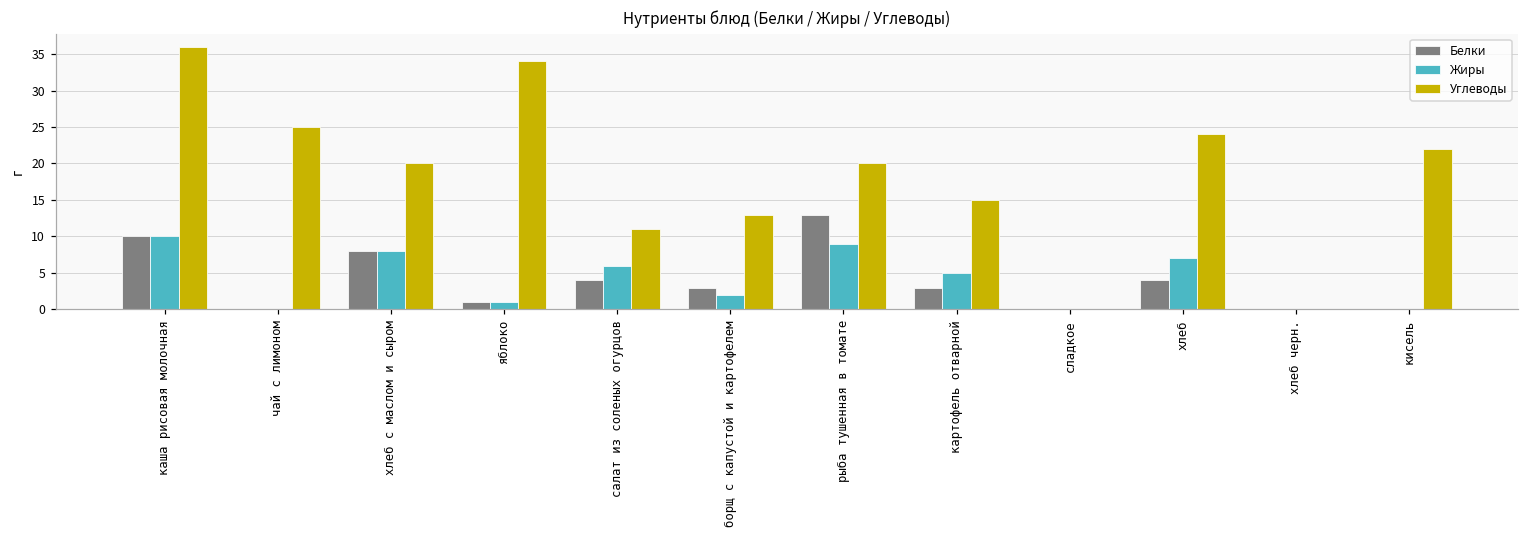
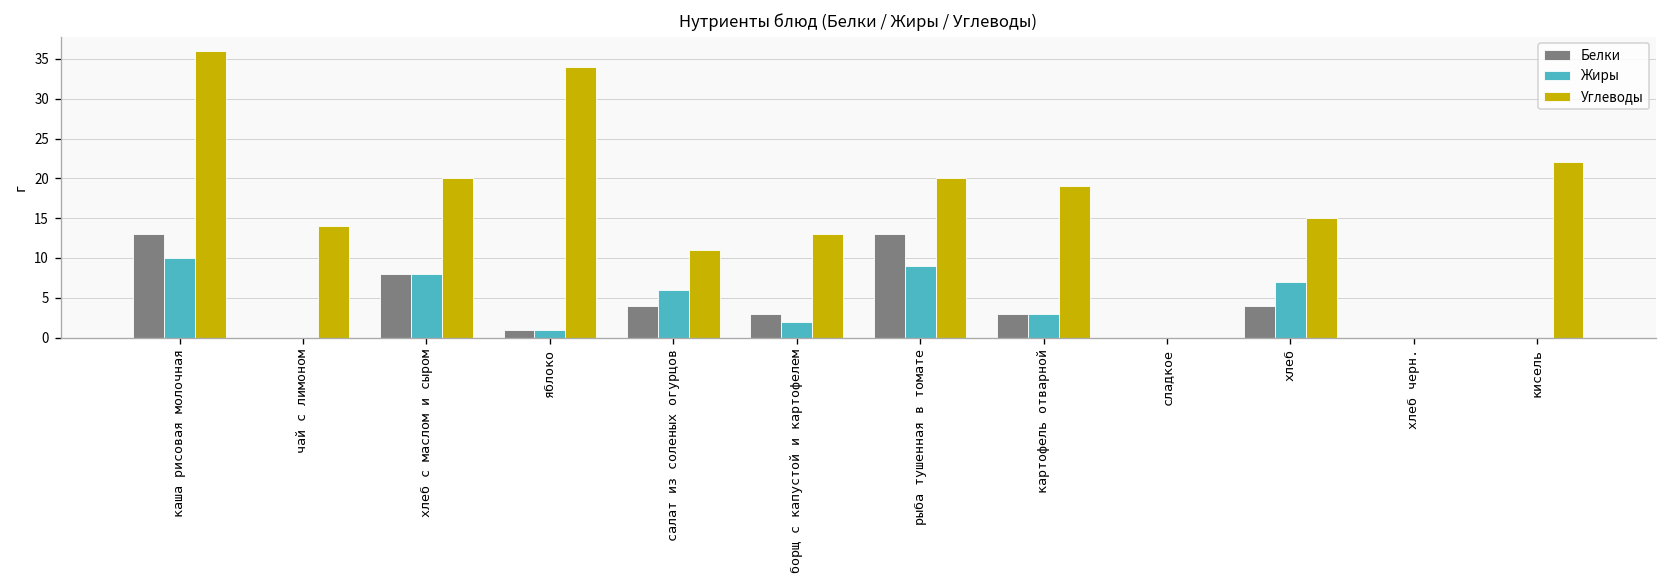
  {
    "Белки": {
-     "каша рисовая молочная": 10,
+     "каша рисовая молочная": 13,
      "чай с лимоном": 0,
      "хлеб с маслом и сыром": 8,
      "яблоко": 1,
      "салат из соленых огурцов": 4,
      "борщ с капустой и картофелем": 3,
      "рыба тушенная в томате": 13,
      "картофель отварной": 3,
      "сладкое": 0,
      "хлеб": 4,
      "хлеб черн.": 0,
      "кисель": 0
    },
    "Жиры": {
      "каша рисовая молочная": 10,
      "чай с лимоном": 0,
      "хлеб с маслом и сыром": 8,
      "яблоко": 1,
      "салат из соленых огурцов": 6,
      "борщ с капустой и картофелем": 2,
      "рыба тушенная в томате": 9,
-     "картофель отварной": 5,
+     "картофель отварной": 3,
      "сладкое": 0,
      "хлеб": 7,
      "хлеб черн.": 0,
      "кисель": 0
    },
    "Углеводы": {
      "каша рисовая молочная": 36,
-     "чай с лимоном": 25,
+     "чай с лимоном": 14,
      "хлеб с маслом и сыром": 20,
      "яблоко": 34,
      "салат из соленых огурцов": 11,
      "борщ с капустой и картофелем": 13,
      "рыба тушенная в томате": 20,
-     "картофель отварной": 15,
+     "картофель отварной": 19,
      "сладкое": 0,
-     "хлеб": 24,
+     "хлеб": 15,
      "хлеб черн.": 0,
      "кисель": 22
    }
  }
